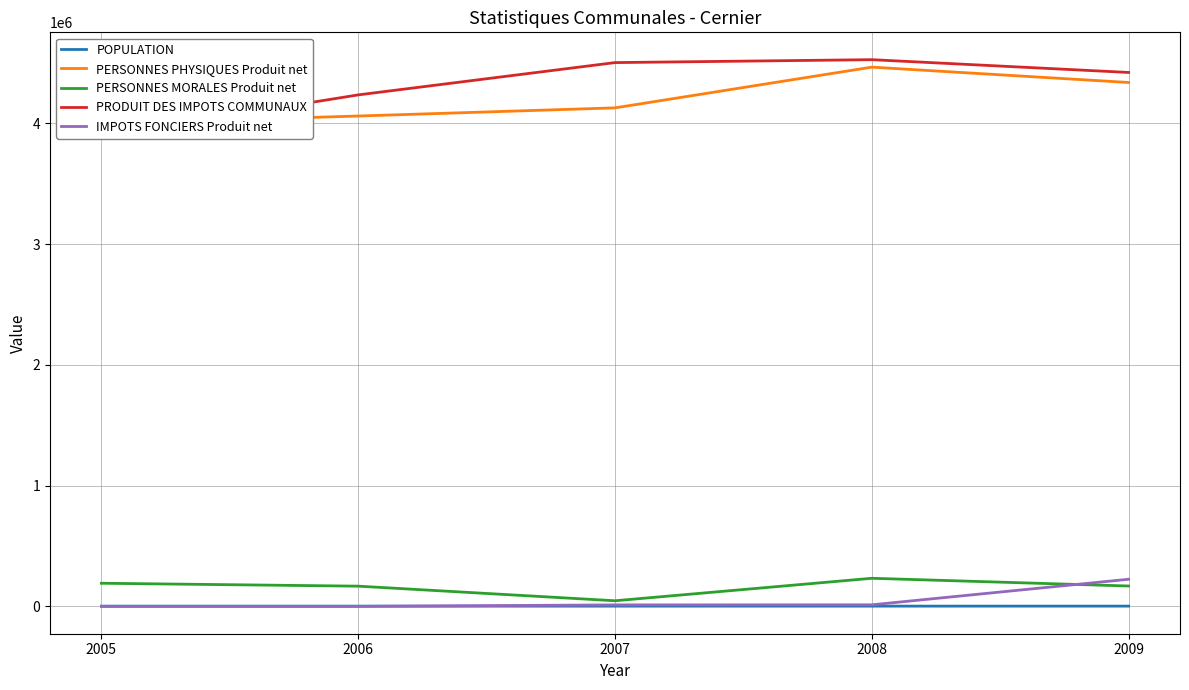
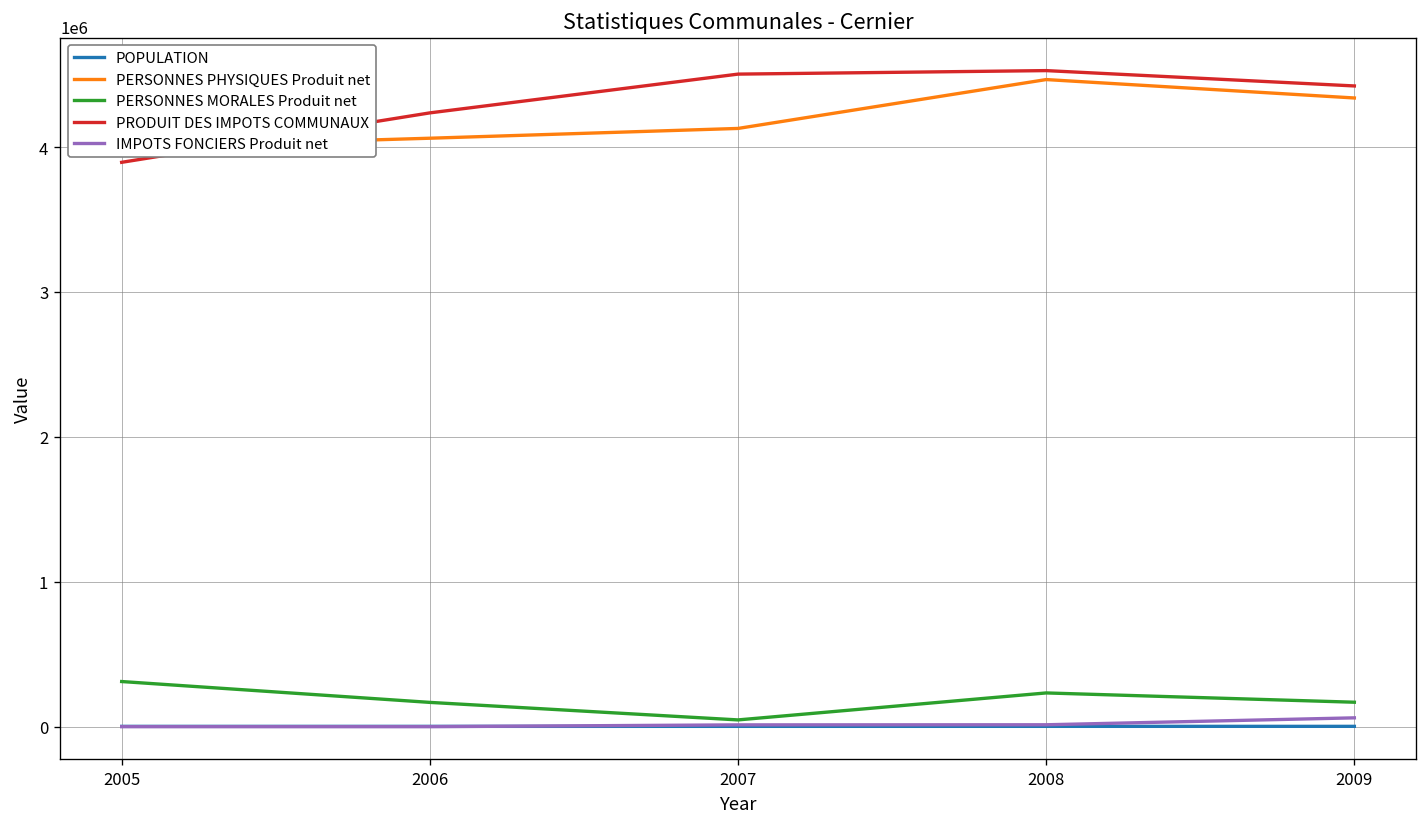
  {
    "POPULATION": {
      "2009": 0
    },
    "PERSONNES PHYSIQUES Produit net": {
      "2006": 4060000,
      "2007": 4130000,
      "2008": 4470000,
      "2009": 4340000
    },
    "PERSONNES MORALES Produit net": {
-     "2005": 190000,
+     "2005": 310000,
      "2006": 170000,
      "2007": 50000,
      "2008": 230000,
      "2009": 170000
    },
    "PRODUIT DES IMPOTS COMMUNAUX": {
      "2006": 4240000,
      "2007": 4500000,
      "2008": 4530000,
      "2009": 4420000
    },
    "IMPOTS FONCIERS Produit net": {
-     "2009": 220000
+     "2009": 60000
    }
  }
